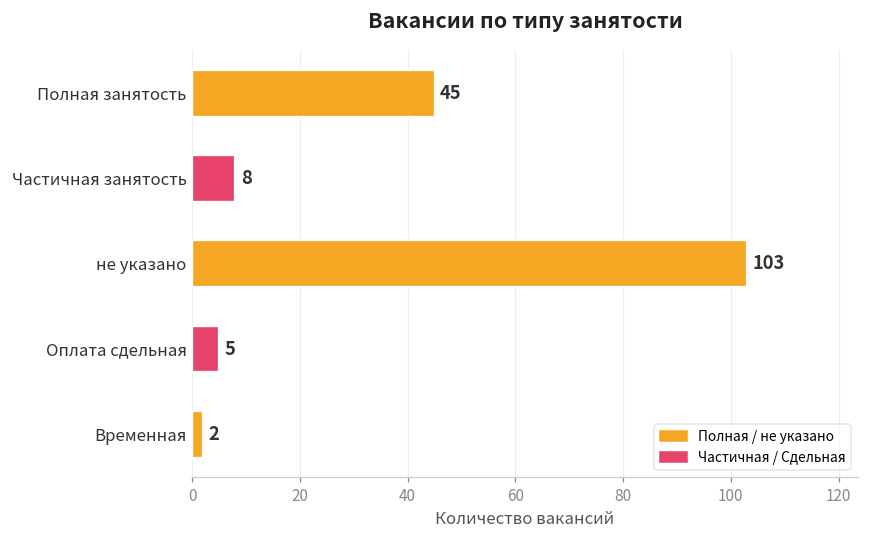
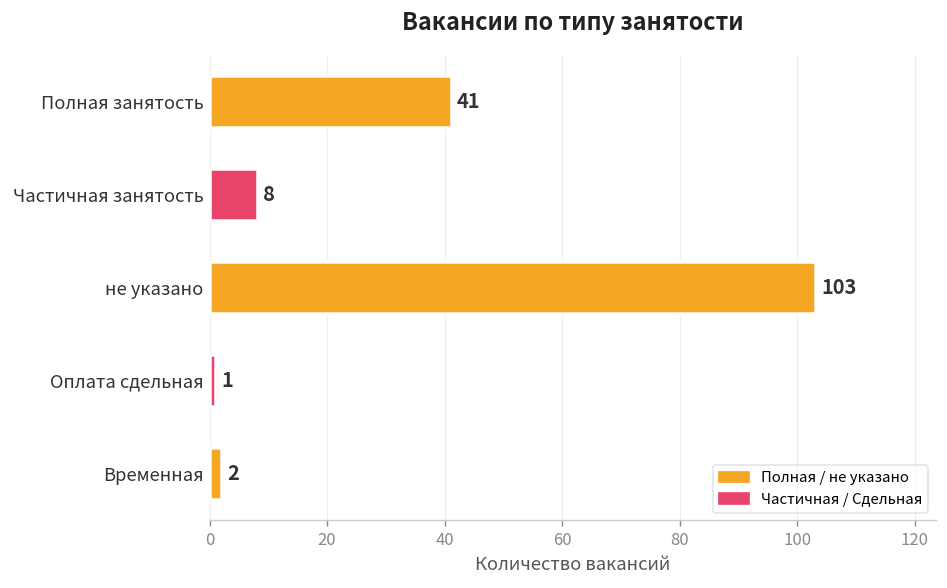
  {
-   "Полная занятость": 45,
+   "Полная занятость": 41,
    "Частичная занятость": 8,
    "не указано": 103,
-   "Оплата сдельная": 5,
+   "Оплата сдельная": 1,
    "Временная": 2
  }
